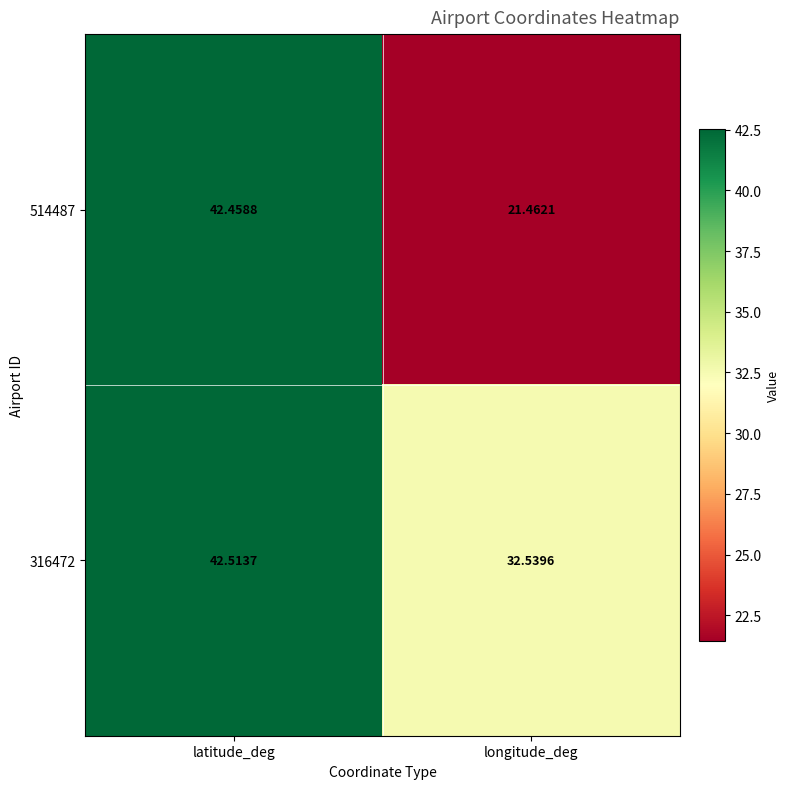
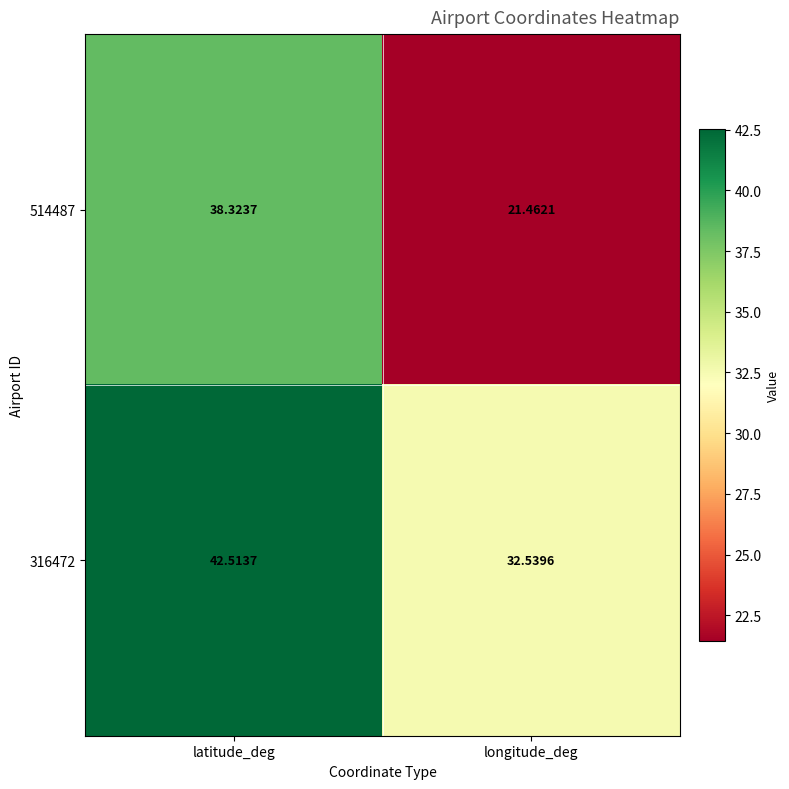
  {
    "514487": {
-     "latitude_deg": 42.4588,
+     "latitude_deg": 38.3237,
      "longitude_deg": 21.4621
    },
    "316472": {
      "latitude_deg": 42.5137,
      "longitude_deg": 32.5396
    }
  }
